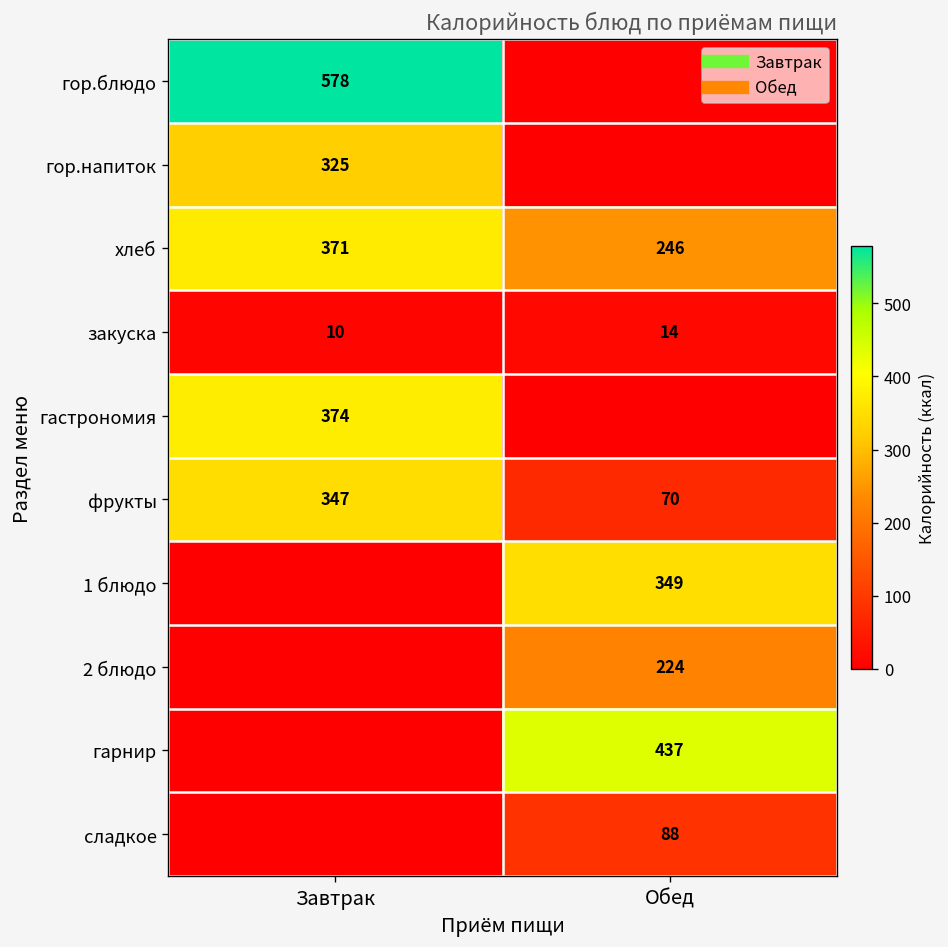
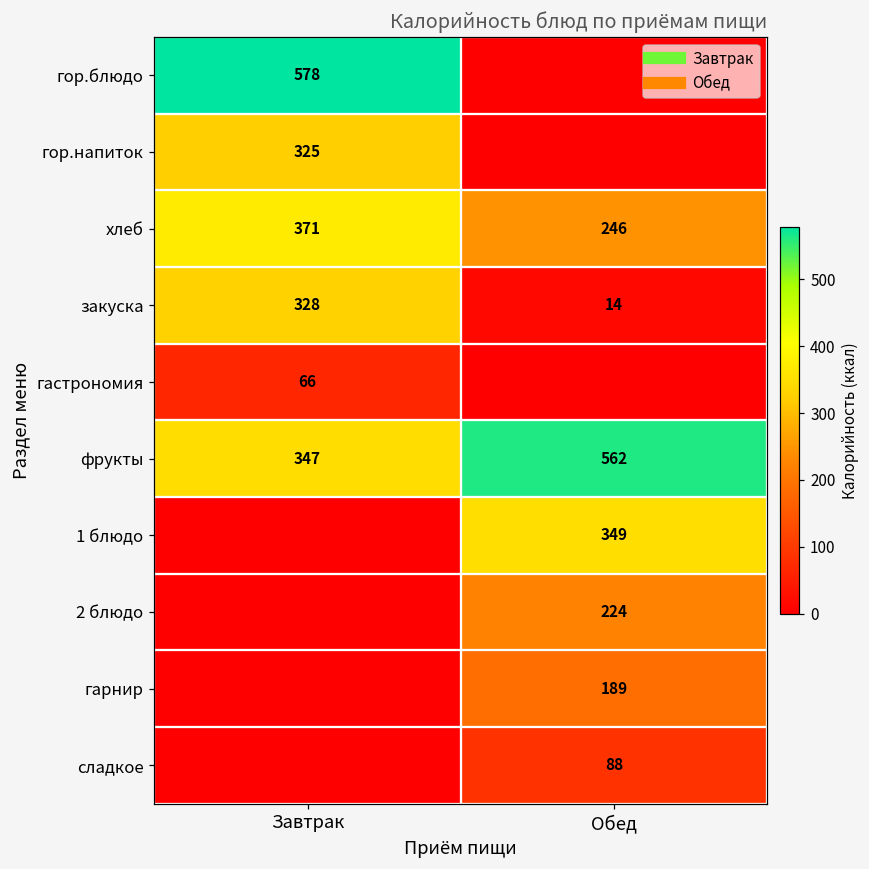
  {
    "гор.блюдо": {
      "Завтрак": 578
    },
    "гор.напиток": {
      "Завтрак": 325
    },
    "хлеб": {
      "Завтрак": 371,
      "Обед": 246
    },
    "закуска": {
-     "Завтрак": 10,
+     "Завтрак": 328,
      "Обед": 14
    },
    "гастрономия": {
-     "Завтрак": 374
+     "Завтрак": 66
    },
    "фрукты": {
      "Завтрак": 347,
-     "Обед": 70
+     "Обед": 562
    },
    "1 блюдо": {
      "Обед": 349
    },
    "2 блюдо": {
      "Обед": 224
    },
    "гарнир": {
-     "Обед": 437
+     "Обед": 189
    },
    "сладкое": {
      "Обед": 88
    }
  }
